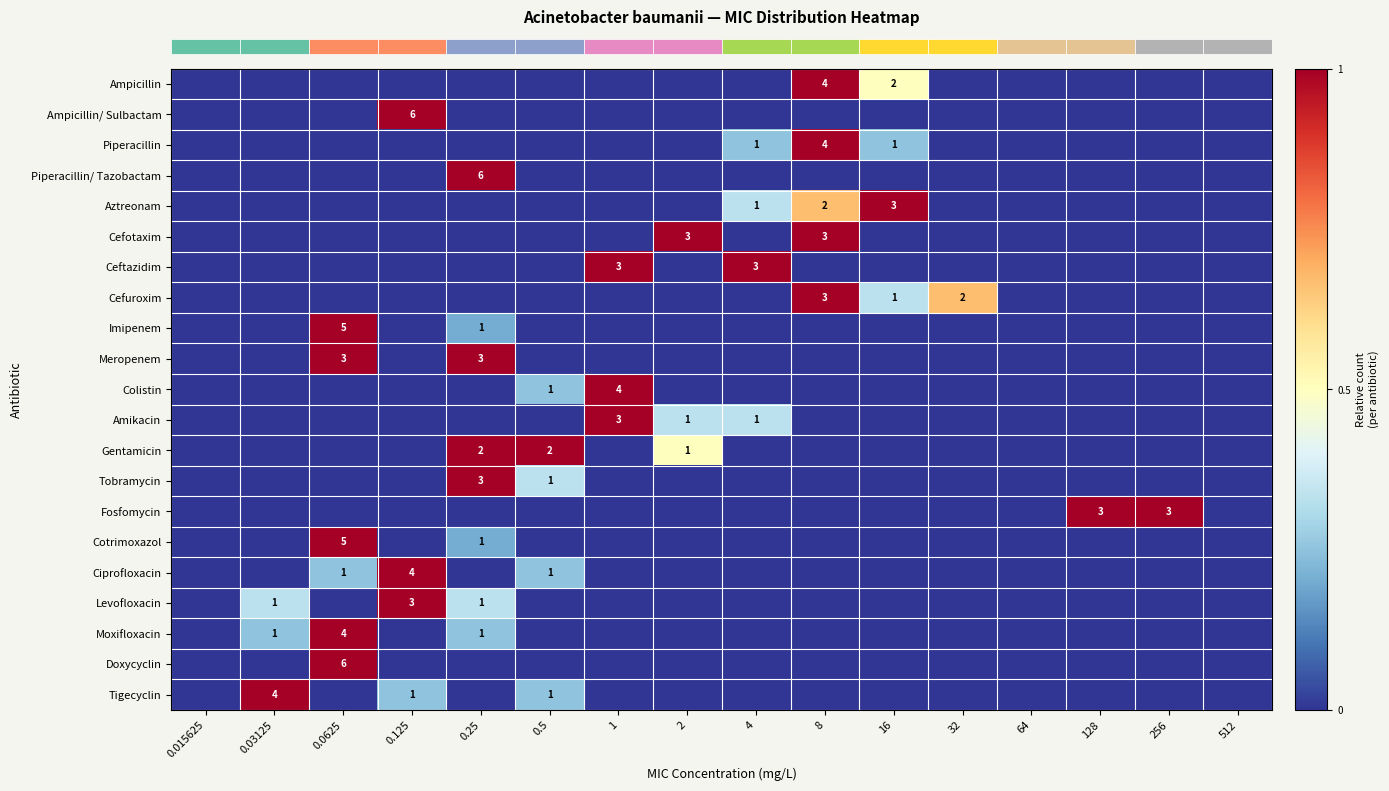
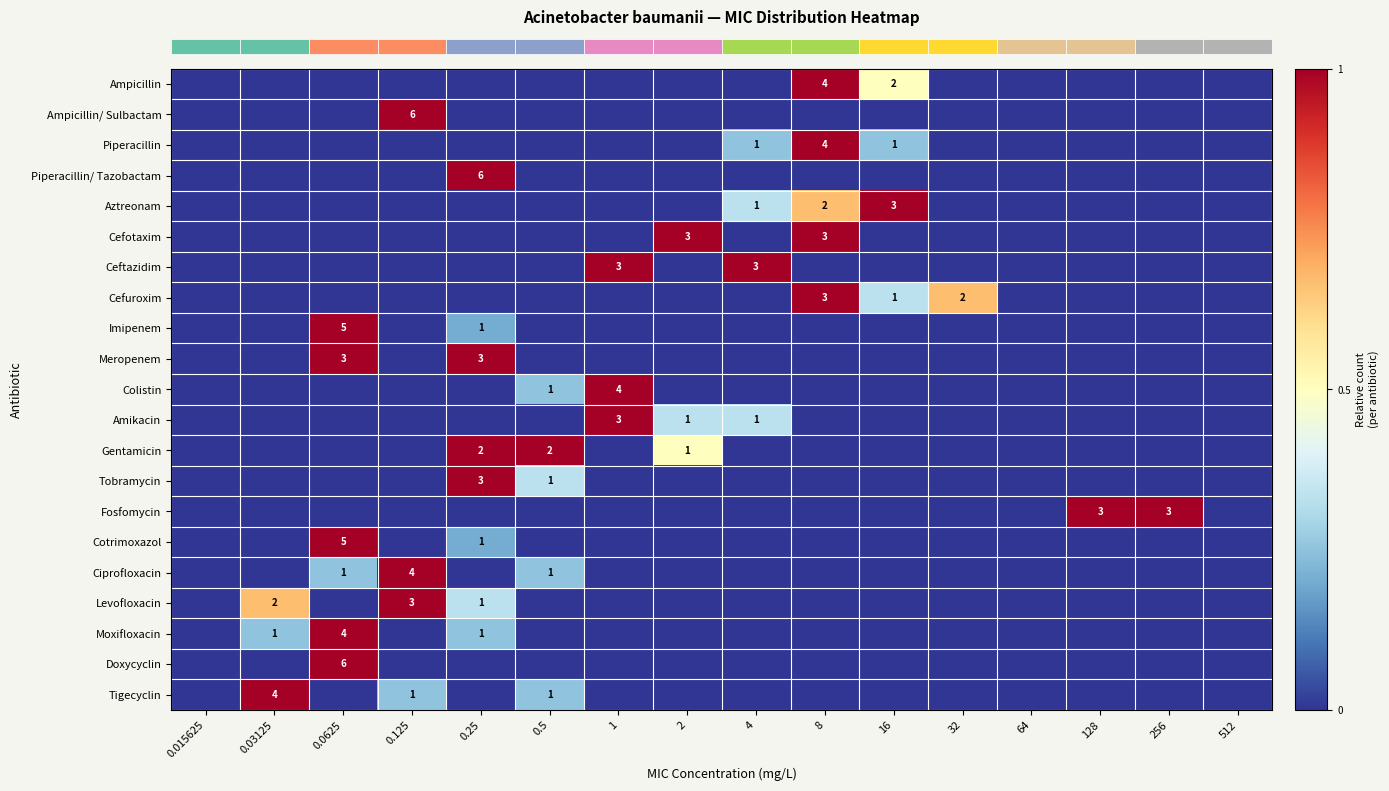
  {
    "Ampicillin": {
      "8": 4,
      "16": 2
    },
    "Ampicillin/ Sulbactam": {
      "0.125": 6
    },
    "Piperacillin": {
      "4": 1,
      "8": 4,
      "16": 1
    },
    "Piperacillin/ Tazobactam": {
      "0.25": 6
    },
    "Aztreonam": {
      "4": 1,
      "8": 2,
      "16": 3
    },
    "Cefotaxim": {
      "2": 3,
      "8": 3
    },
    "Ceftazidim": {
      "1": 3,
      "4": 3
    },
    "Cefuroxim": {
      "8": 3,
      "16": 1,
      "32": 2
    },
    "Imipenem": {
      "0.0625": 5,
      "0.25": 1
    },
    "Meropenem": {
      "0.0625": 3,
      "0.25": 3
    },
    "Colistin": {
      "0.5": 1,
      "1": 4
    },
    "Amikacin": {
      "1": 3,
      "2": 1,
      "4": 1
    },
    "Gentamicin": {
      "0.25": 2,
      "0.5": 2,
      "2": 1
    },
    "Tobramycin": {
      "0.25": 3,
      "0.5": 1
    },
    "Fosfomycin": {
      "128": 3,
      "256": 3
    },
    "Cotrimoxazol": {
      "0.0625": 5,
      "0.25": 1
    },
    "Ciprofloxacin": {
      "0.0625": 1,
      "0.125": 4,
      "0.5": 1
    },
    "Levofloxacin": {
-     "0.03125": 1,
+     "0.03125": 2,
      "0.125": 3,
      "0.25": 1
    },
    "Moxifloxacin": {
      "0.03125": 1,
      "0.0625": 4,
      "0.25": 1
    },
    "Doxycyclin": {
      "0.0625": 6
    },
    "Tigecyclin": {
      "0.03125": 4,
      "0.125": 1,
      "0.5": 1
    }
  }
